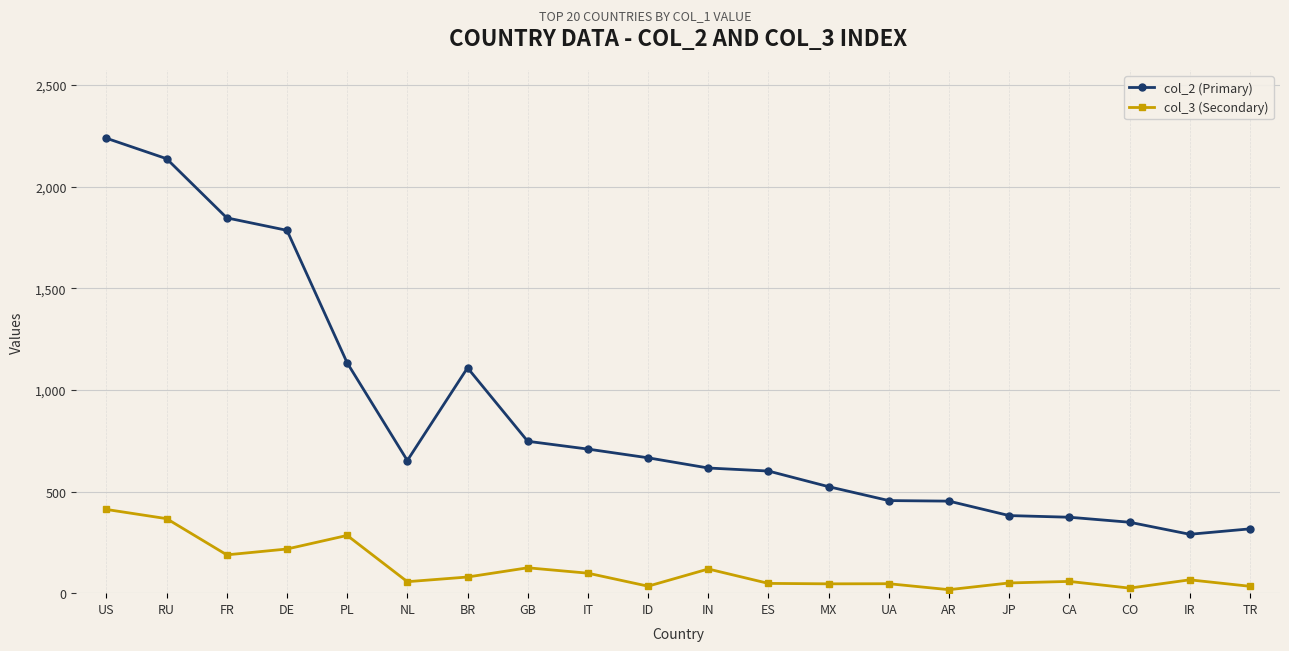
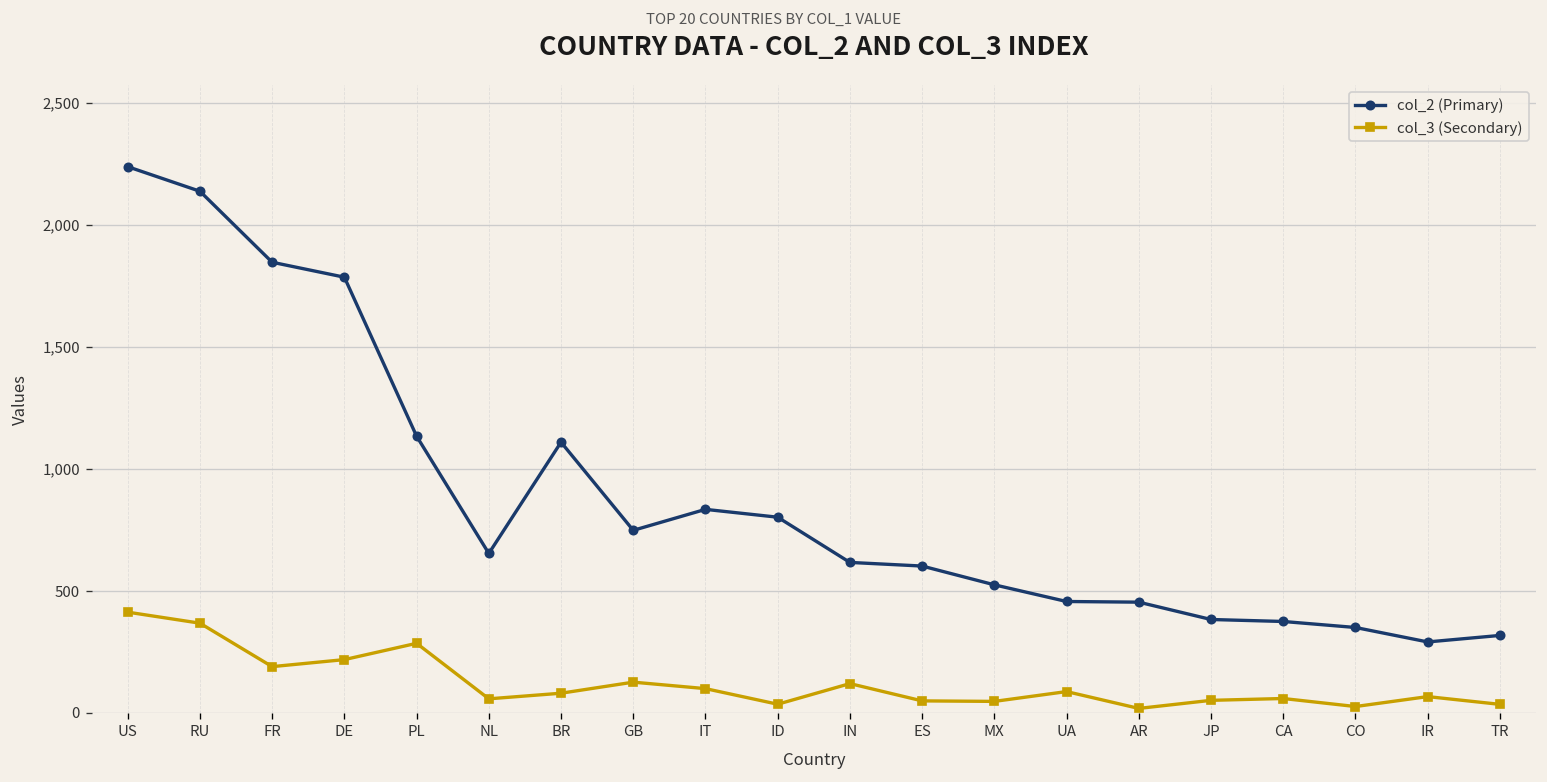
  {
    "col_2 (Primary)": {
      "US": "2,240",
      "RU": "2,140",
      "FR": "1,850",
      "DE": "1,780",
      "PL": "1,130",
      "NL": "650",
      "BR": "1,110",
      "GB": "750",
-     "IT": "710",
-     "ID": "670",
+     "IT": "830",
+     "ID": "800",
      "IN": "620",
      "ES": "600",
      "MX": "520",
      "UA": "460",
      "AR": "450",
      "JP": "380",
      "CA": "370",
      "CO": "350",
      "IR": "290",
      "TR": "320"
    },
    "col_3 (Secondary)": {
      "US": "410",
      "RU": "370",
      "FR": "190",
      "DE": "220",
      "PL": "280",
      "NL": "60",
      "BR": "80",
      "GB": "120",
      "IT": "100",
      "ID": "30",
      "IN": "120",
      "ES": "50",
      "MX": "50",
-     "UA": "50",
+     "UA": "90",
      "AR": "20",
      "JP": "50",
      "CA": "60",
      "CO": "20",
      "IR": "70",
      "TR": "30"
    }
  }
